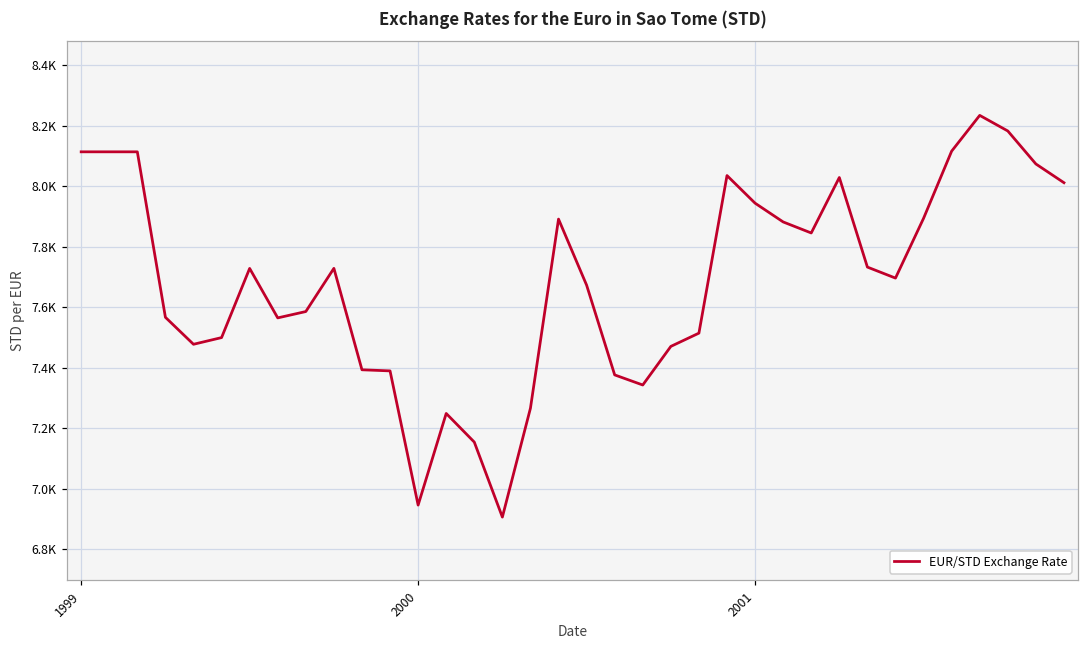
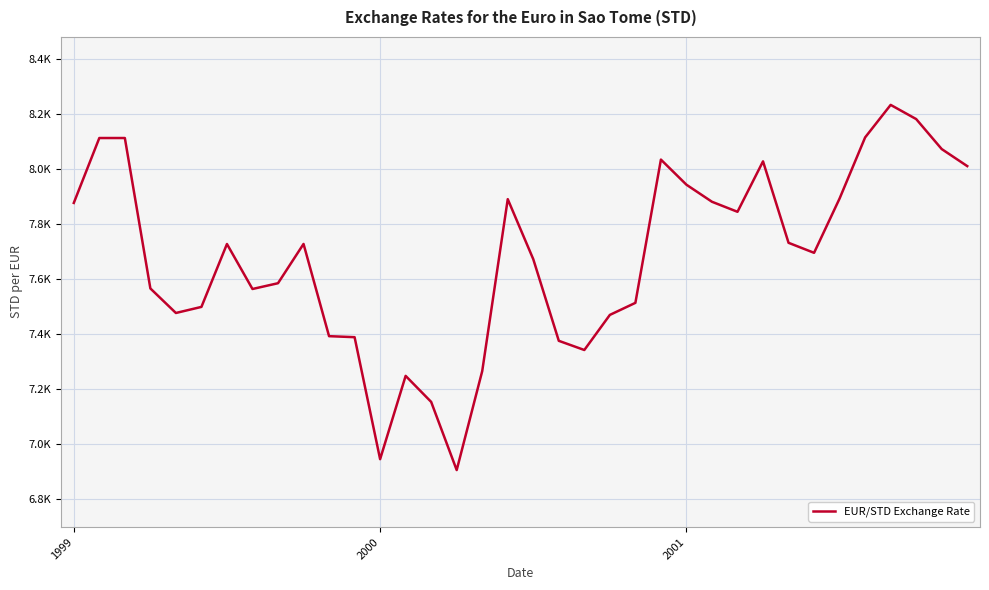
  {
-   "1999": 8110,
+   "1999": 7880,
    "2000": 6950,
    "2001": 7940
  }
